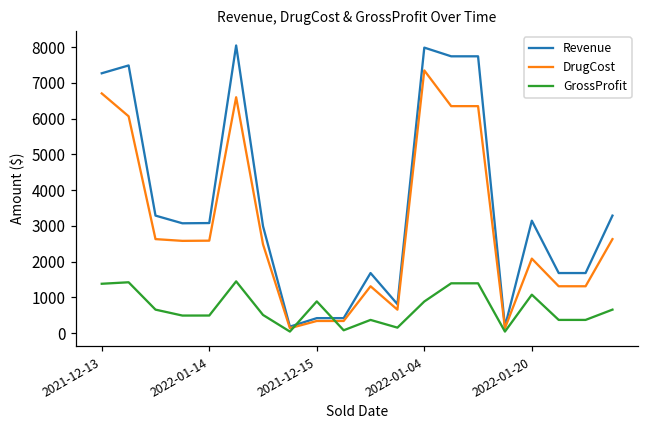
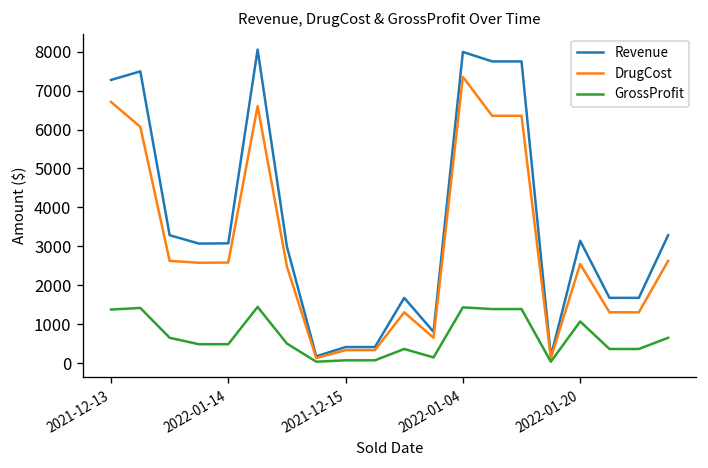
  {
    "Revenue": {
      "2021-12-13": 7300,
      "2021-12-15": 400,
      "2022-01-04": 8000,
      "2022-01-20": 3100
    },
    "DrugCost": {
      "2021-12-13": 6700,
      "2021-12-15": 300,
      "2022-01-04": 7400,
-     "2022-01-20": 2100
+     "2022-01-20": 2500
    },
    "GrossProfit": {
      "2021-12-13": 1400,
-     "2021-12-15": 900,
-     "2022-01-04": 900,
+     "2021-12-15": 100,
+     "2022-01-04": 1400,
      "2022-01-20": 1100
    }
  }
